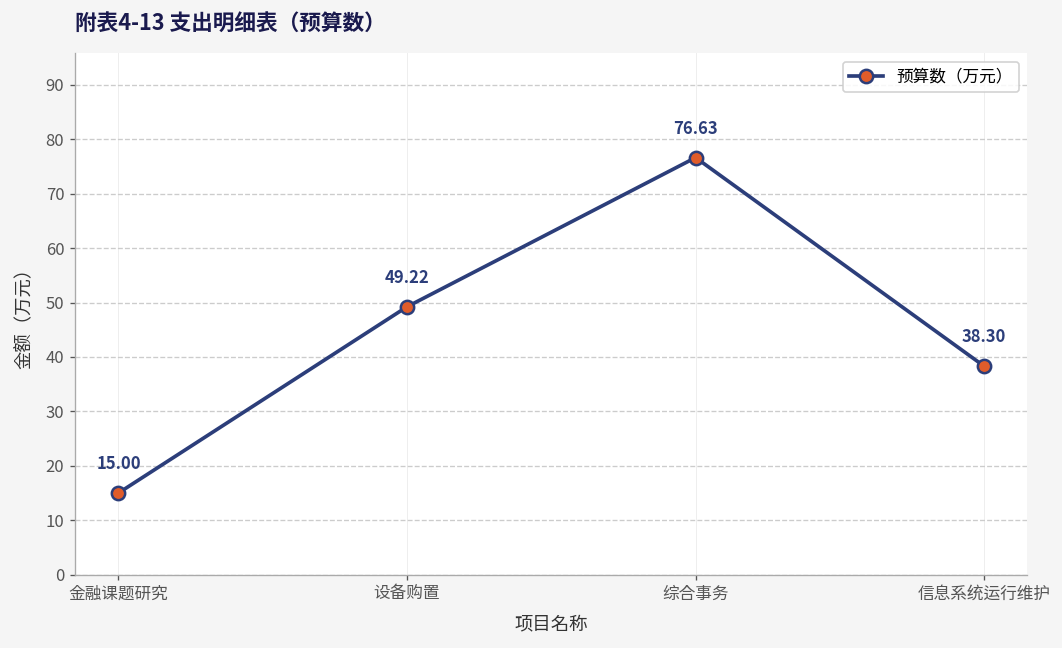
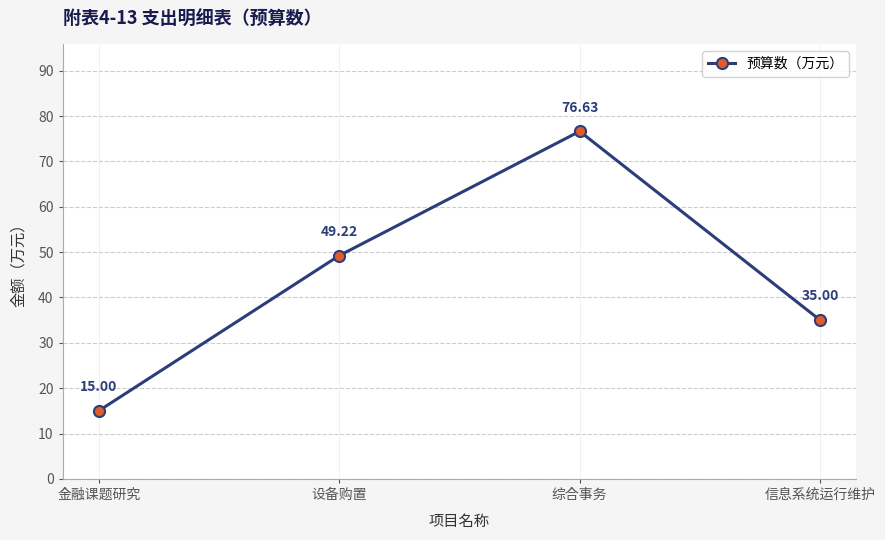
  {
    "金融课题研究": 15.00,
    "设备购置": 49.22,
    "综合事务": 76.63,
-   "信息系统运行维护": 38.30
+   "信息系统运行维护": 35.00
  }
